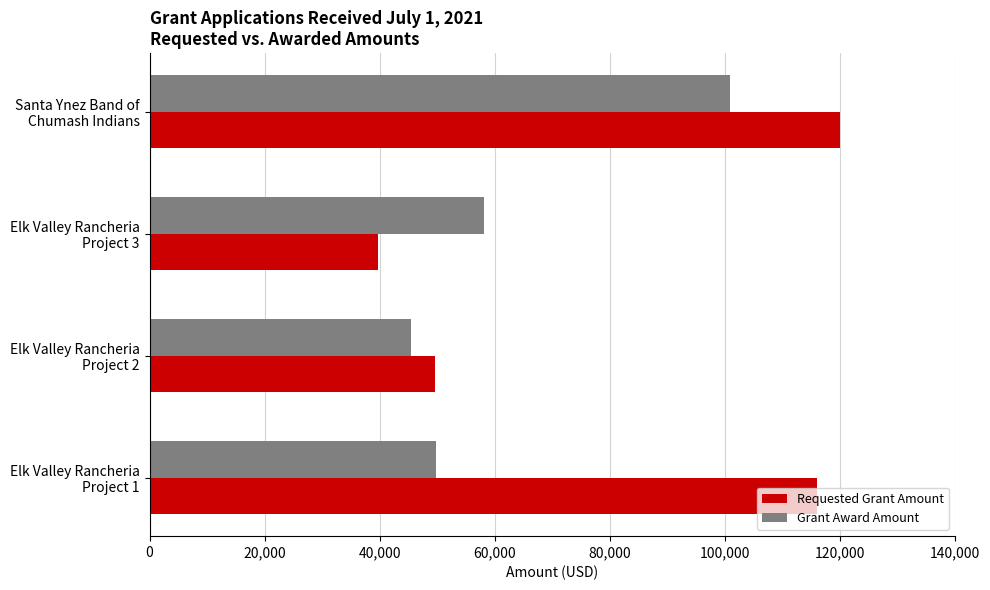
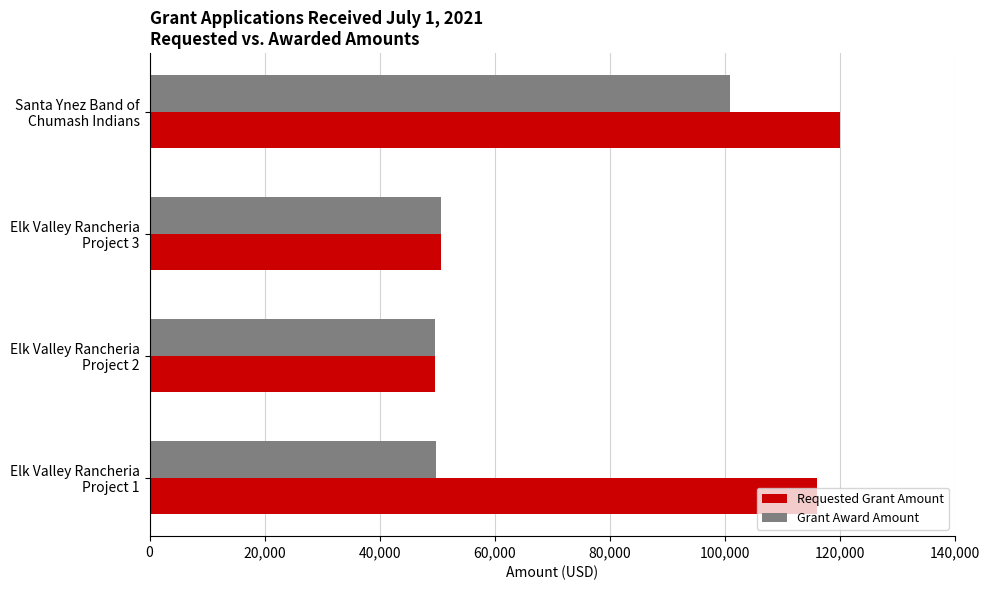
  {
    "Requested Grant Amount": {
      "Santa Ynez Band of Chumash Indians": "120,000",
-     "Elk Valley Rancheria Project 3": "40,000",
+     "Elk Valley Rancheria Project 3": "51,000",
      "Elk Valley Rancheria Project 2": "50,000"
    },
    "Grant Award Amount": {
      "Santa Ynez Band of Chumash Indians": "101,000",
-     "Elk Valley Rancheria Project 3": "58,000",
-     "Elk Valley Rancheria Project 2": "46,000",
+     "Elk Valley Rancheria Project 3": "51,000",
+     "Elk Valley Rancheria Project 2": "50,000",
      "Elk Valley Rancheria Project 1": "50,000"
    }
  }
